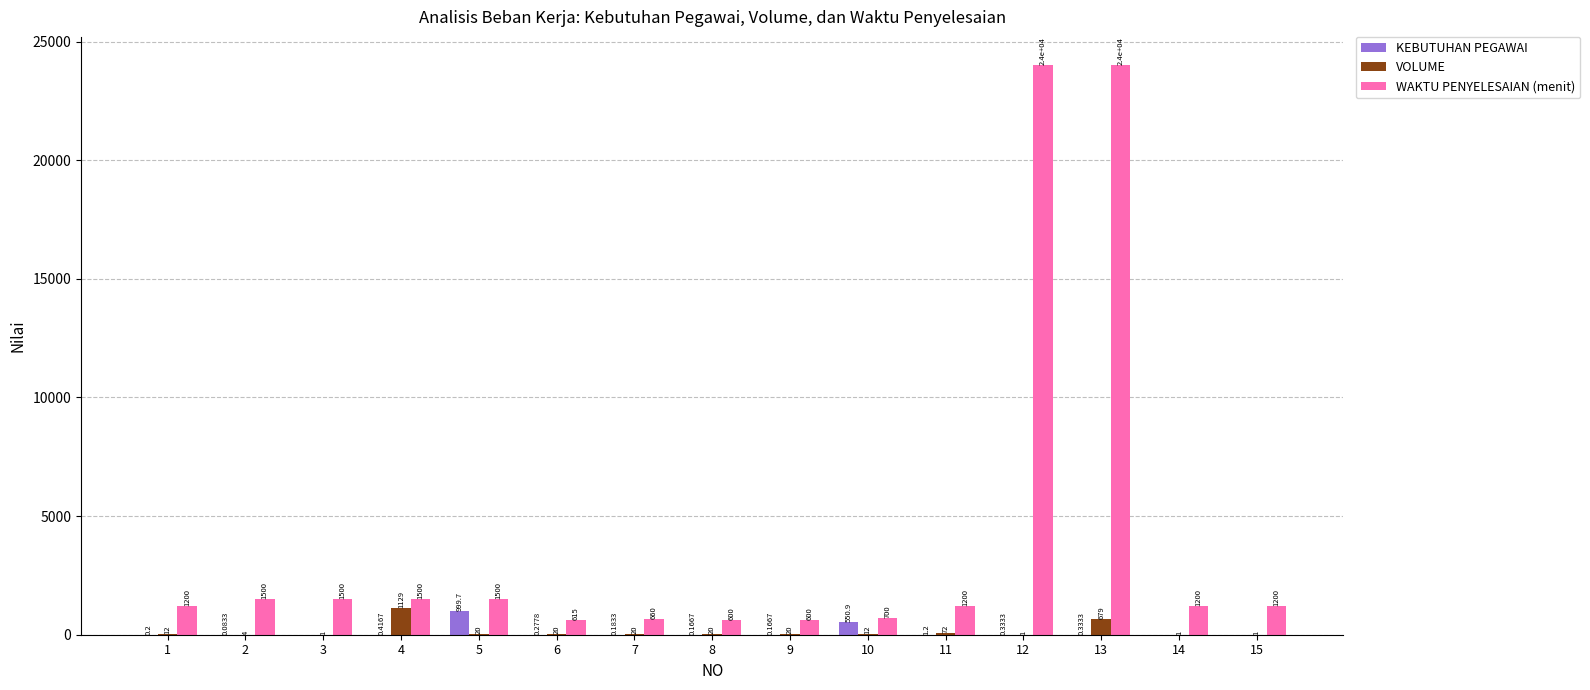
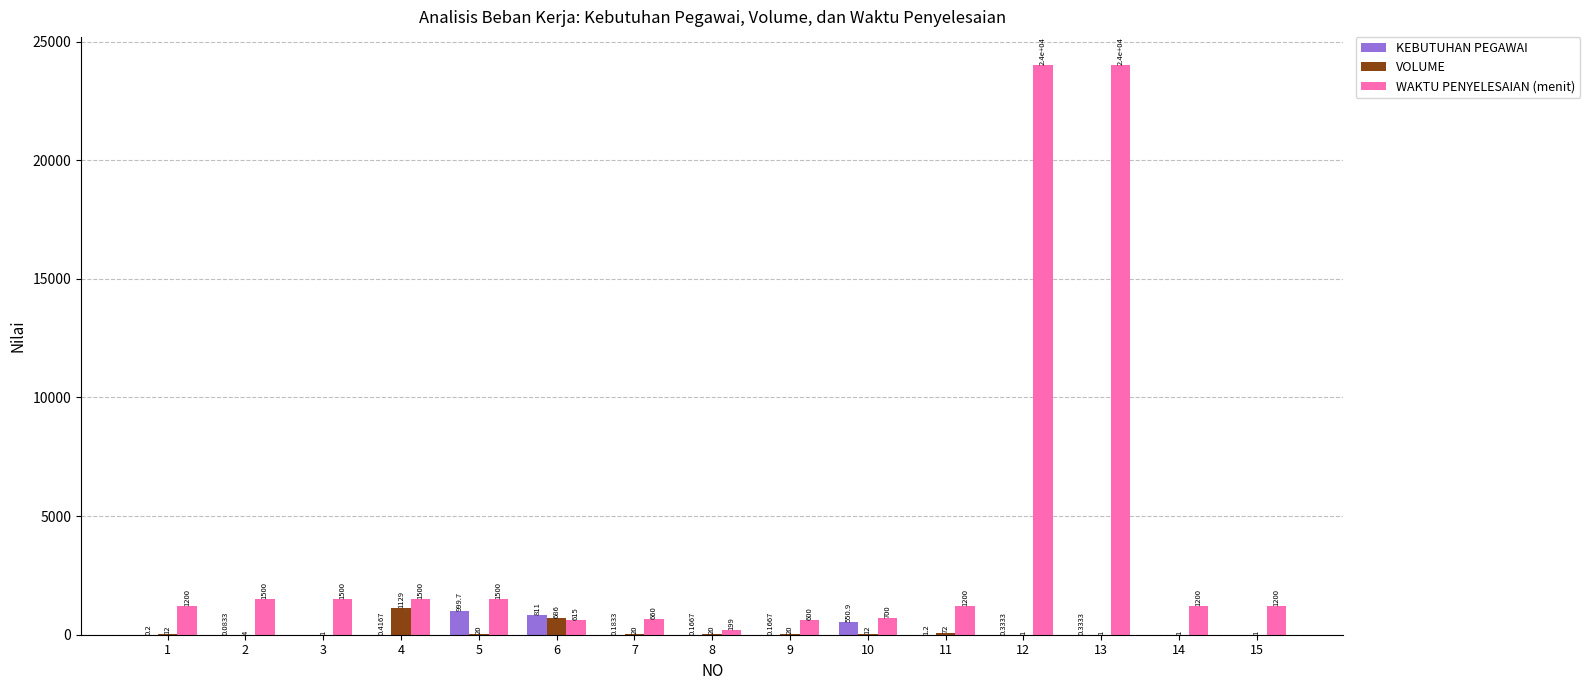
  {
    "KEBUTUHAN PEGAWAI": {
      "1": "0.2",
      "2": "0.0833",
      "4": "0.4167",
      "5": "999.7",
-     "6": "0.2778",
+     "6": "811",
      "7": "0.1833",
      "8": "0.1667",
      "9": "0.1667",
      "10": "550.9",
      "11": "1.2",
      "12": "0.3333",
      "13": "0.3333"
    },
    "VOLUME": {
      "1": "12",
      "2": "4",
      "3": "1",
      "4": "1129",
      "5": "20",
-     "6": "20",
+     "6": "686",
      "7": "20",
      "8": "20",
      "9": "20",
      "10": "12",
      "11": "72",
      "12": "1",
-     "13": "679",
+     "13": "1",
      "14": "1",
      "15": "1"
    },
    "WAKTU PENYELESAIAN (menit)": {
      "1": "1200",
      "2": "1500",
      "3": "1500",
      "4": "1500",
      "5": "1500",
      "6": "615",
      "7": "660",
-     "8": "600",
+     "8": "199",
      "9": "600",
      "10": "700",
      "11": "1200",
      "12": "2.4e+04",
      "13": "2.4e+04",
      "14": "1200",
      "15": "1200"
    }
  }
